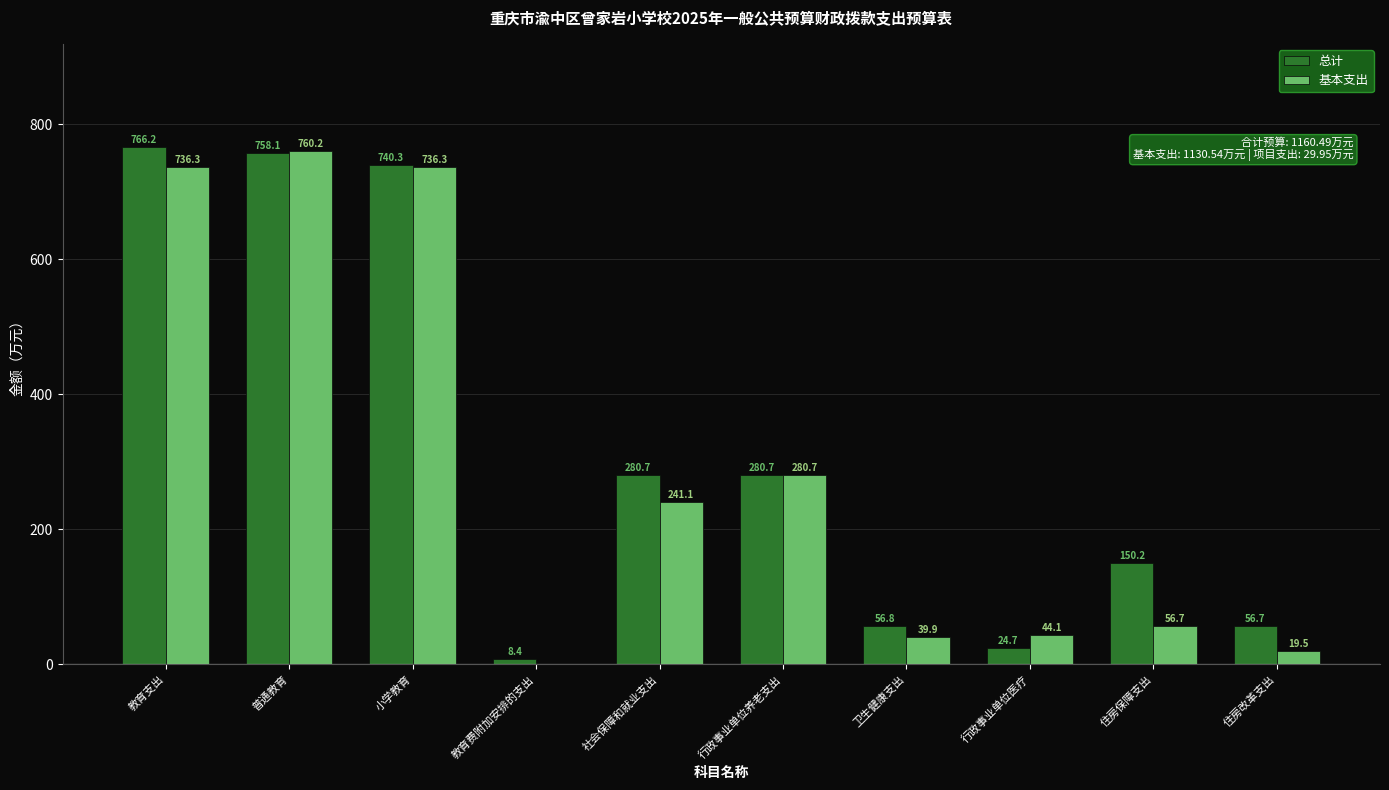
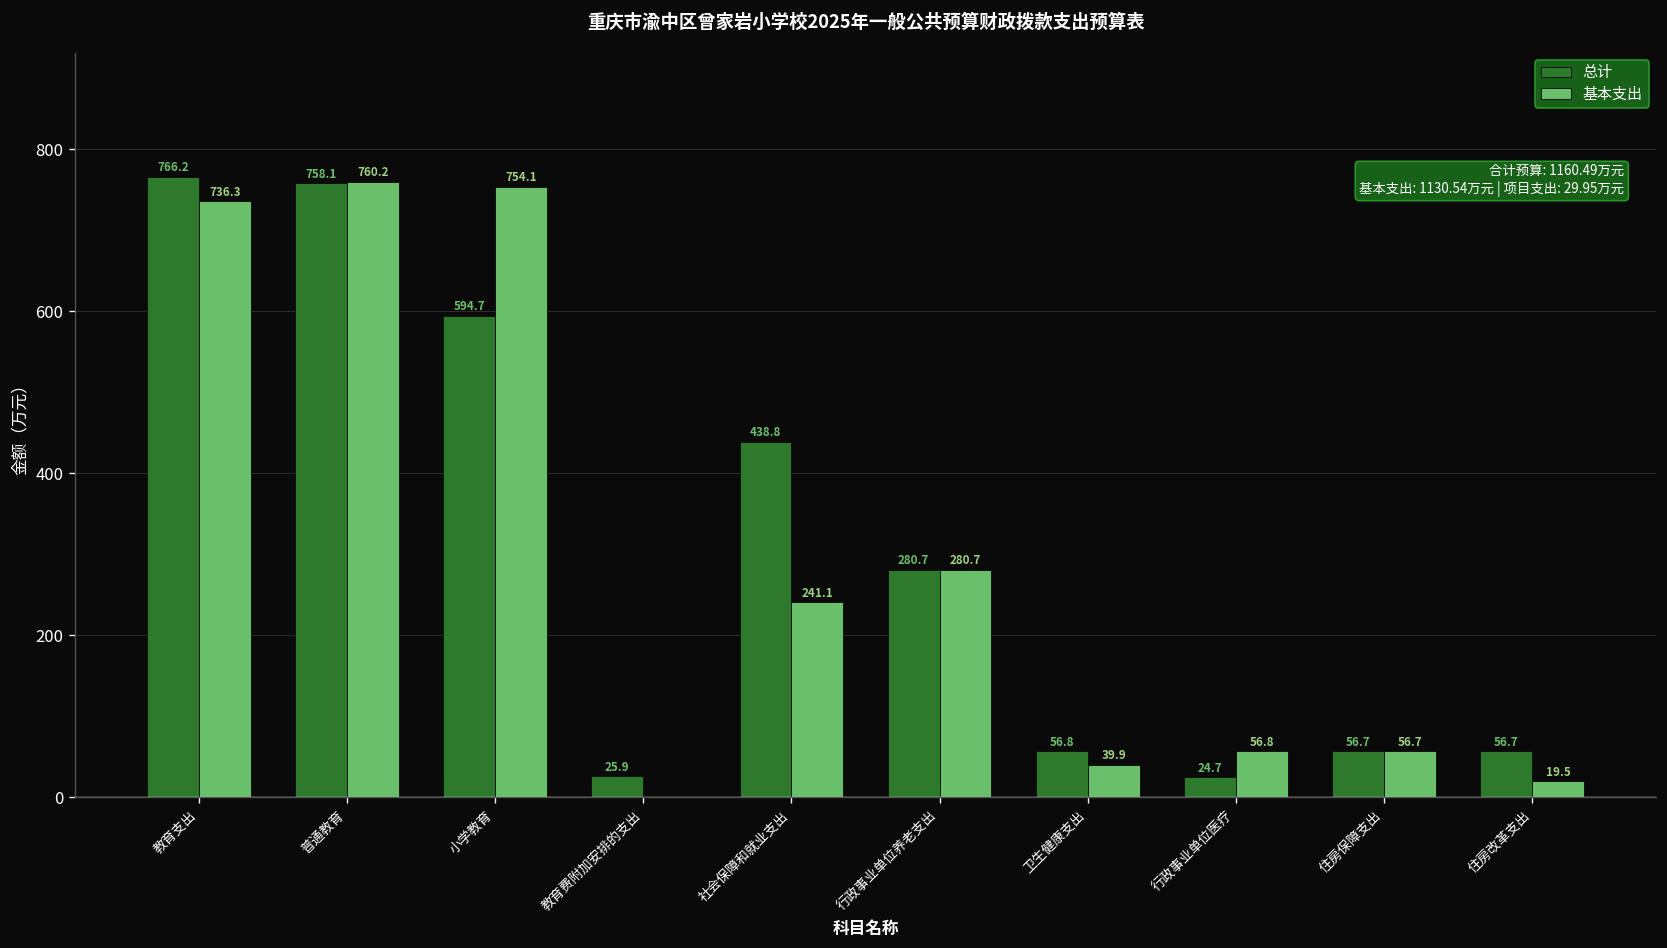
  {
    "总计": {
      "教育支出": 766.2,
      "普通教育": 758.1,
-     "小学教育": 740.3,
-     "教育费附加安排的支出": 8.4,
-     "社会保障和就业支出": 280.7,
+     "小学教育": 594.7,
+     "教育费附加安排的支出": 25.9,
+     "社会保障和就业支出": 438.8,
      "行政事业单位养老支出": 280.7,
      "卫生健康支出": 56.8,
      "行政事业单位医疗": 24.7,
-     "住房保障支出": 150.2,
+     "住房保障支出": 56.7,
      "住房改革支出": 56.7
    },
    "基本支出": {
      "教育支出": 736.3,
      "普通教育": 760.2,
-     "小学教育": 736.3,
+     "小学教育": 754.1,
      "社会保障和就业支出": 241.1,
      "行政事业单位养老支出": 280.7,
      "卫生健康支出": 39.9,
-     "行政事业单位医疗": 44.1,
+     "行政事业单位医疗": 56.8,
      "住房保障支出": 56.7,
      "住房改革支出": 19.5
    }
  }
